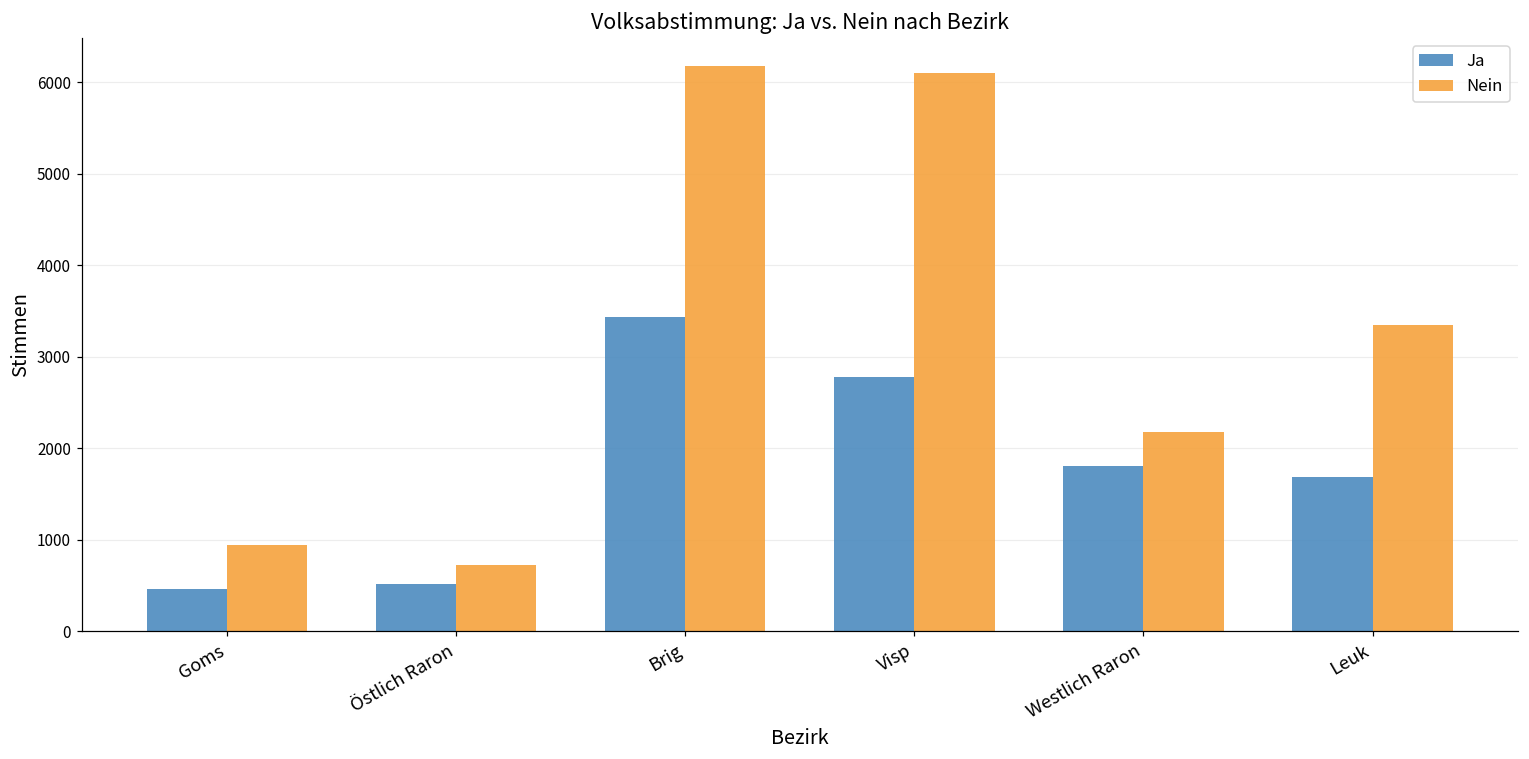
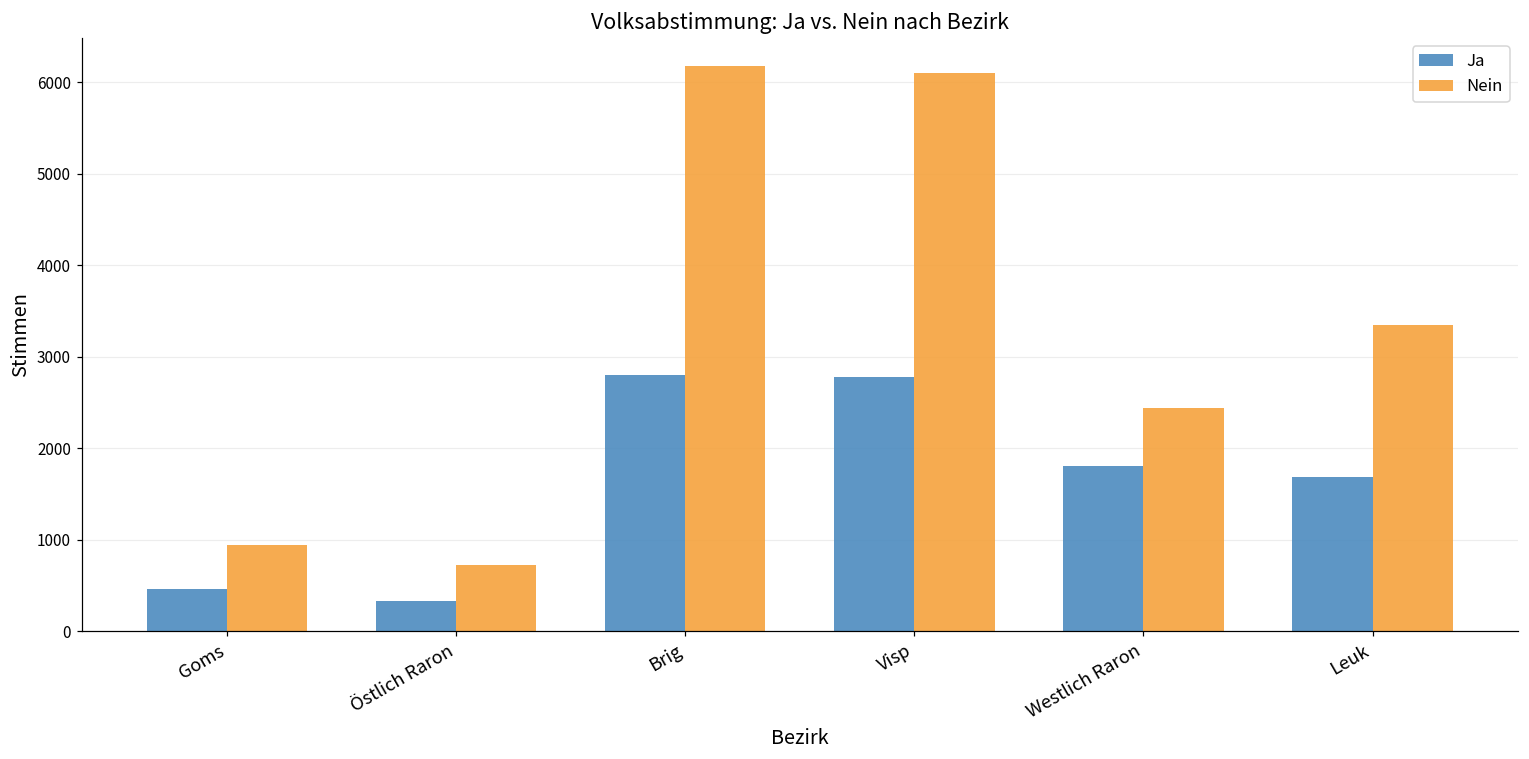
  {
    "Ja": {
      "Goms": 500,
-     "Östlich Raron": 500,
-     "Brig": 3400,
+     "Östlich Raron": 300,
+     "Brig": 2800,
      "Visp": 2800,
      "Westlich Raron": 1800,
      "Leuk": 1700
    },
    "Nein": {
      "Goms": 900,
      "Östlich Raron": 700,
      "Brig": 6200,
      "Visp": 6100,
-     "Westlich Raron": 2200,
+     "Westlich Raron": 2400,
      "Leuk": 3400
    }
  }
